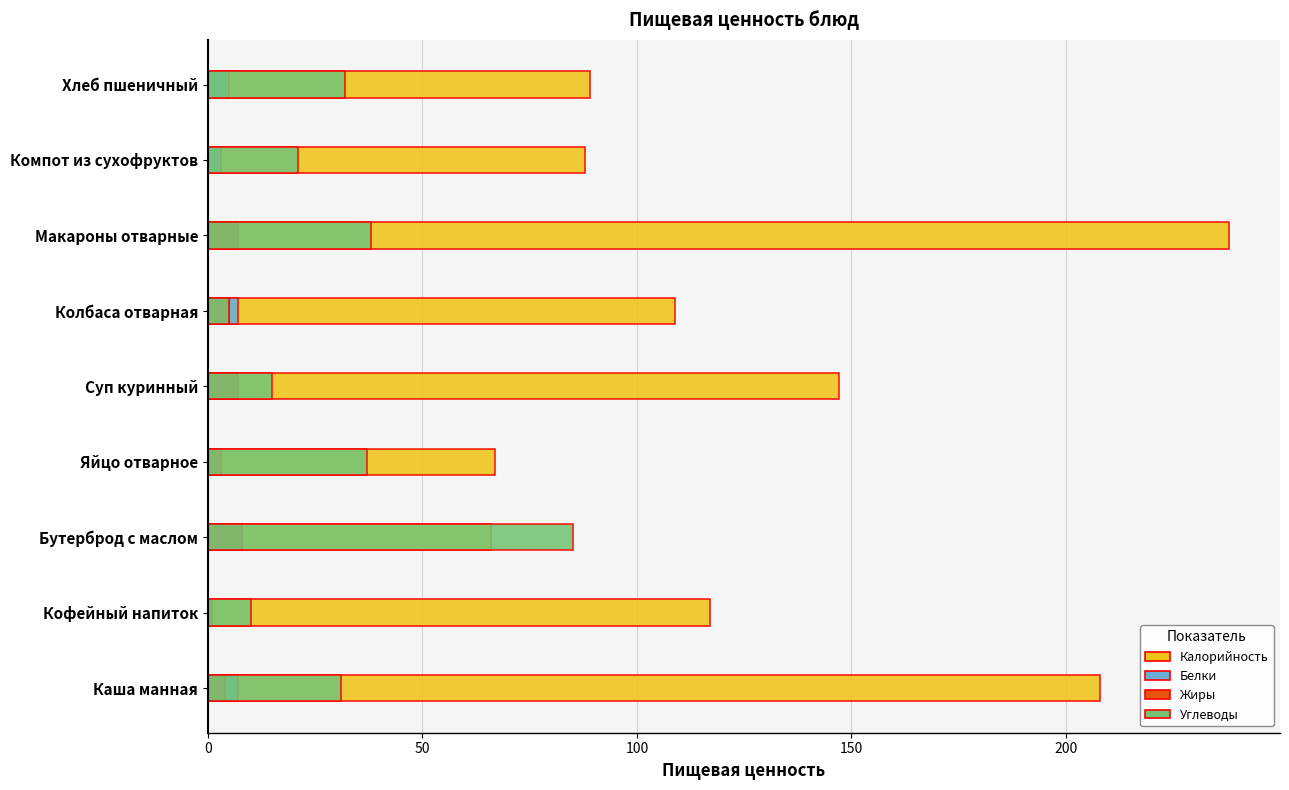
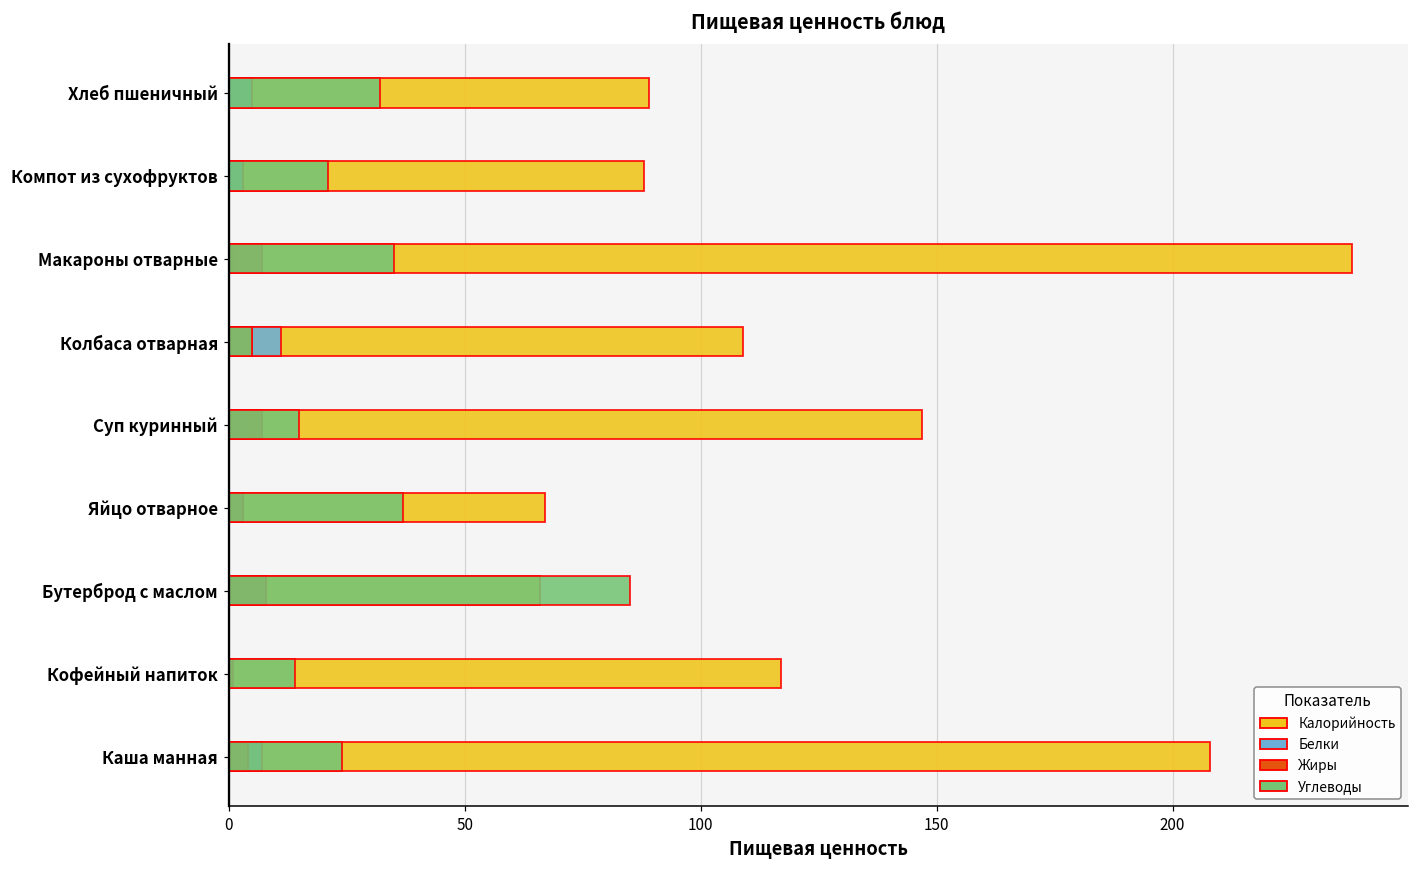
  {
    "Калорийность": {
      "Хлеб пшеничный": 89,
      "Компот из сухофруктов": 88,
      "Макароны отварные": 238,
      "Колбаса отварная": 109,
      "Суп куринный": 147,
      "Яйцо отварное": 67,
      "Кофейный напиток": 117,
      "Каша манная": 208
    },
    "Белки": {
-     "Колбаса отварная": 7,
+     "Колбаса отварная": 11,
      "Кофейный напиток": 0
    },
    "Жиры": {
      "Хлеб пшеничный": 0,
      "Компот из сухофруктов": 0
    },
    "Углеводы": {
-     "Макароны отварные": 38,
+     "Макароны отварные": 35,
      "Бутерброд с маслом": 85,
-     "Кофейный напиток": 10,
-     "Каша манная": 31
+     "Кофейный напиток": 14,
+     "Каша манная": 24
    }
  }
